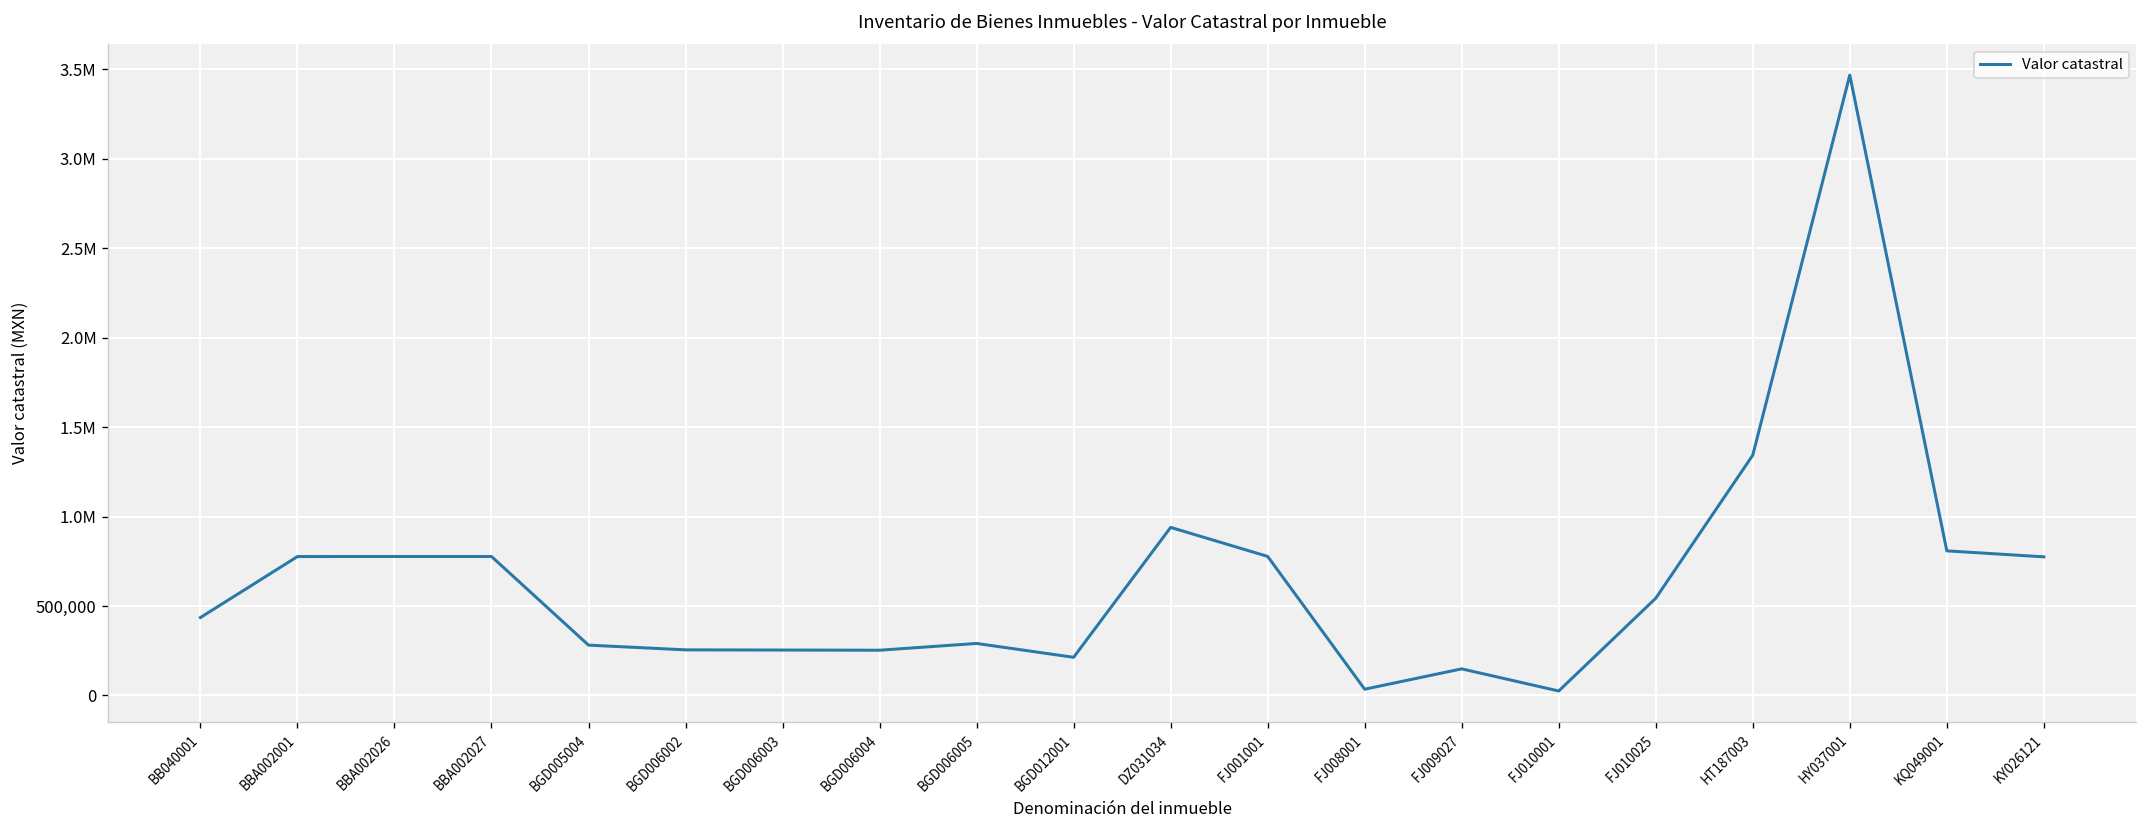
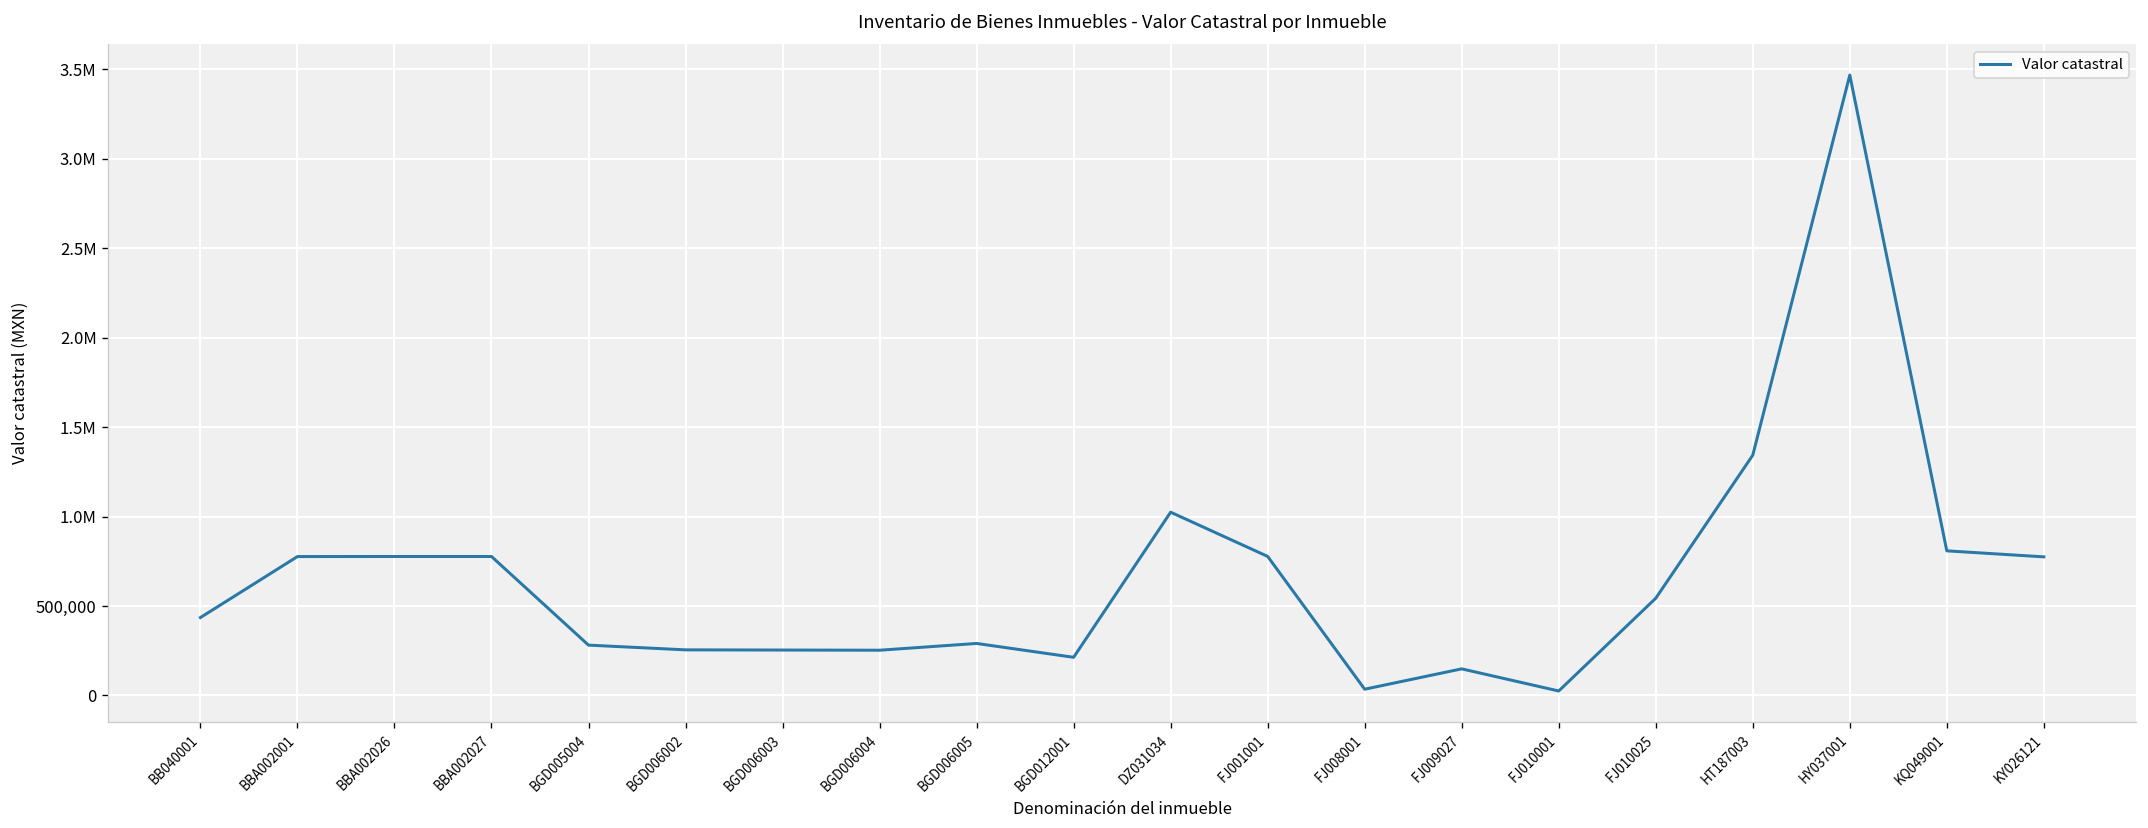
  {
    "BB040001": "440,000",
    "BBA002001": "780,000",
    "BBA002026": "780,000",
    "BBA002027": "780,000",
    "BGD005004": "280,000",
    "BGD006002": "250,000",
    "BGD006003": "250,000",
    "BGD006004": "250,000",
    "BGD006005": "290,000",
    "BGD012001": "210,000",
-   "DZ031034": "940,000",
+   "DZ031034": "1,020,000",
    "FJ001001": "780,000",
    "FJ008001": "30,000",
    "FJ009027": "150,000",
    "FJ010001": "20,000",
    "FJ010025": "540,000",
    "HT187003": "1,340,000",
    "HY037001": "3,470,000",
    "KQ049001": "810,000",
    "KY026121": "770,000"
  }
